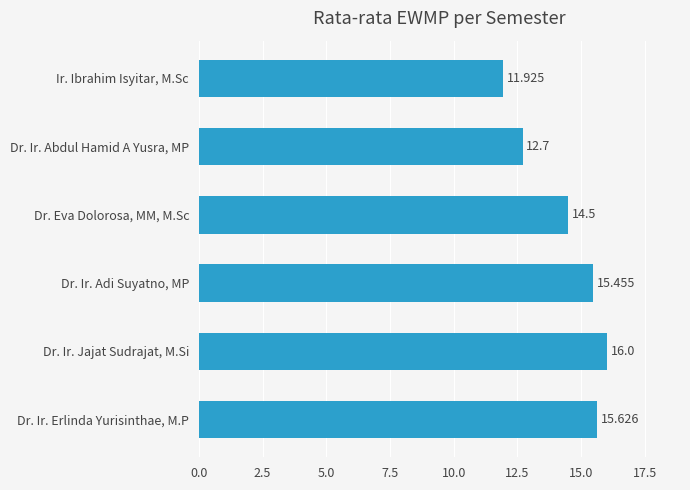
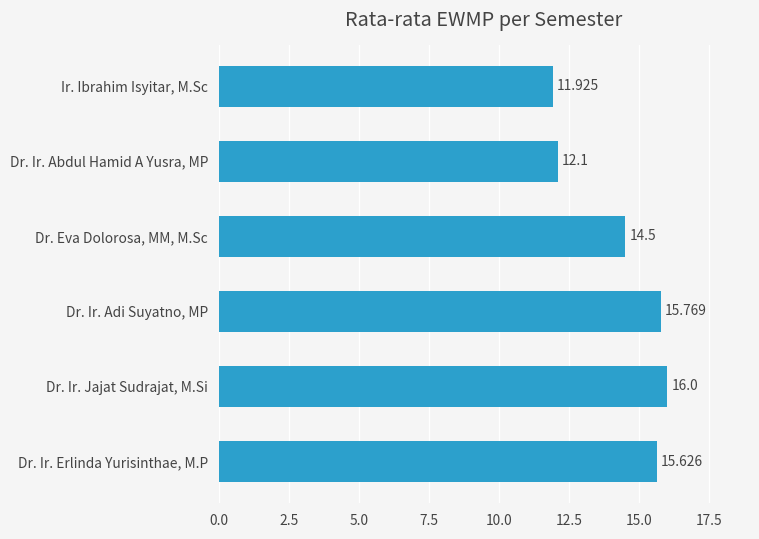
  {
    "Ir. Ibrahim Isyitar, M.Sc": 11.925,
-   "Dr. Ir. Abdul Hamid A Yusra, MP": 12.7,
+   "Dr. Ir. Abdul Hamid A Yusra, MP": 12.1,
    "Dr. Eva Dolorosa, MM, M.Sc": 14.5,
-   "Dr. Ir. Adi Suyatno, MP": 15.455,
+   "Dr. Ir. Adi Suyatno, MP": 15.769,
    "Dr. Ir. Jajat Sudrajat, M.Si": 16.0,
    "Dr. Ir. Erlinda Yurisinthae, M.P": 15.626
  }
